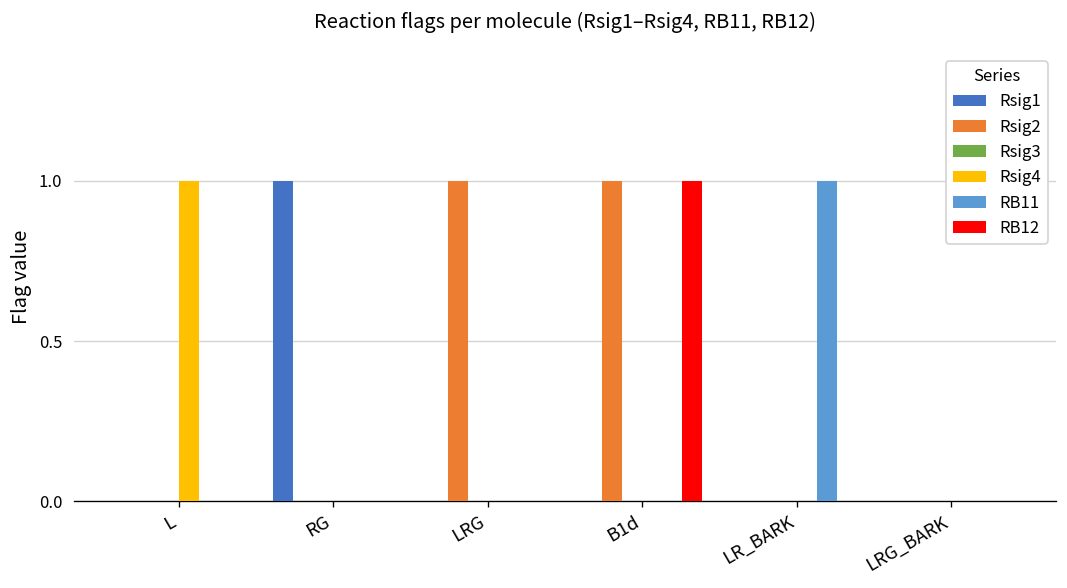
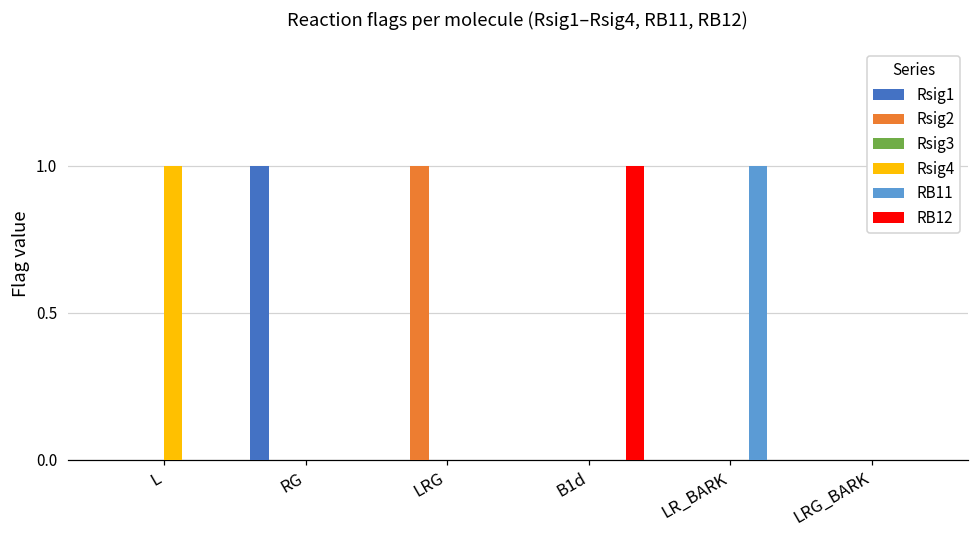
  {
    "Rsig2": {
      "L": 0,
      "RG": 0,
      "LRG": 1,
-     "B1d": 1,
+     "B1d": 0,
      "LR_BARK": 0,
      "LRG_BARK": 0
    },
    "Rsig3": {
      "L": 0,
      "RG": 0,
      "LRG": 0,
      "B1d": 0,
      "LR_BARK": 0,
      "LRG_BARK": 0
    },
    "Rsig4": {
      "L": 1,
      "RG": 0,
      "LRG": 0,
      "B1d": 0,
      "LR_BARK": 0,
      "LRG_BARK": 0
    },
    "RB12": {
      "L": 0,
      "RG": 0,
      "LRG": 0,
      "B1d": 1,
      "LR_BARK": 0,
      "LRG_BARK": 0
    }
  }
